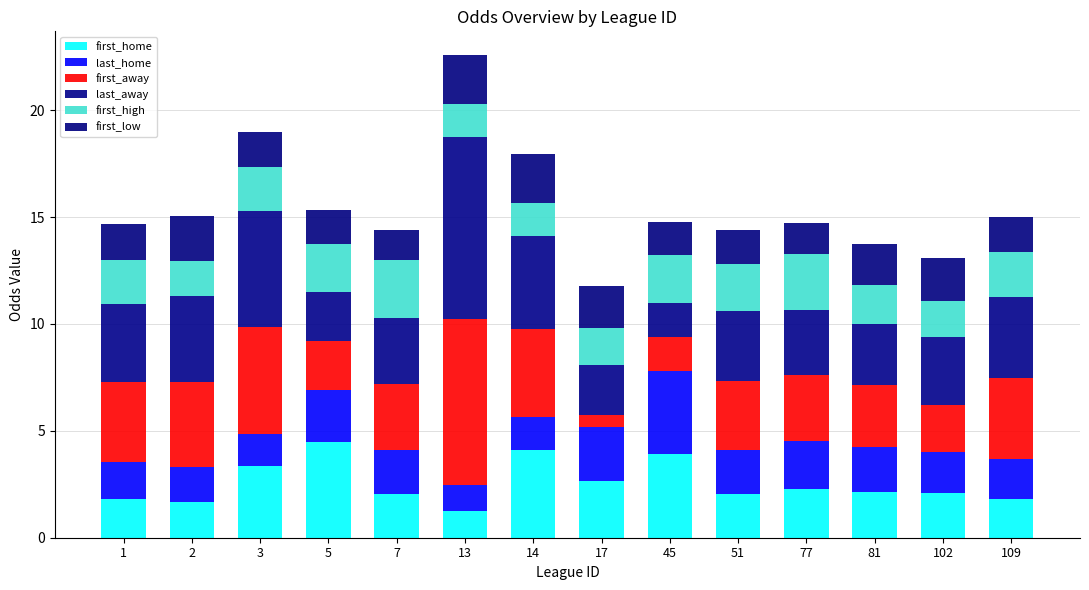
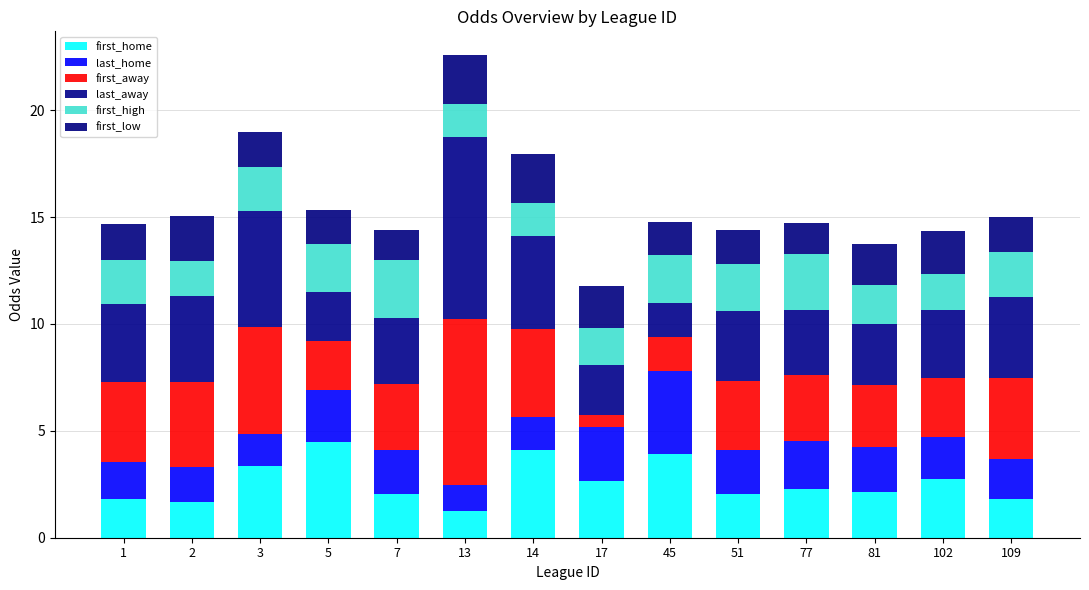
  {
    "first_home": {
      "1": 1.8,
      "2": 1.7,
      "3": 3.4,
      "5": 4.5,
      "7": 2.1,
      "13": 1.3,
      "14": 4.1,
      "17": 2.6,
      "45": 3.9,
      "51": 2.1,
      "77": 2.3,
      "81": 2.1,
-     "102": 2.1,
+     "102": 2.8,
      "109": 1.8
    },
    "last_home": {
      "1": 1.7,
      "2": 1.6,
      "3": 1.5,
      "5": 2.4,
      "7": 2.1,
      "13": 1.2,
      "14": 1.6,
      "17": 2.6,
      "45": 3.9,
      "51": 2.1,
      "77": 2.3,
      "81": 2.1,
      "102": 1.9,
      "109": 1.8
    },
    "first_away": {
      "1": 3.7,
      "2": 4.0,
      "3": 5.0,
      "5": 2.3,
      "7": 3.1,
      "13": 7.8,
      "14": 4.1,
      "17": 0.5,
      "45": 1.6,
      "51": 3.2,
      "77": 3.1,
      "81": 2.9,
-     "102": 2.2,
+     "102": 2.8,
      "109": 3.8
    },
    "first_high": {
      "1": 2.1,
      "2": 1.7,
      "3": 2.0,
      "5": 2.3,
      "7": 2.7,
      "13": 1.6,
      "14": 1.6,
      "17": 1.7,
      "45": 2.3,
      "51": 2.2,
      "77": 2.7,
      "81": 1.8,
      "102": 1.7,
      "109": 2.1
    }
  }
